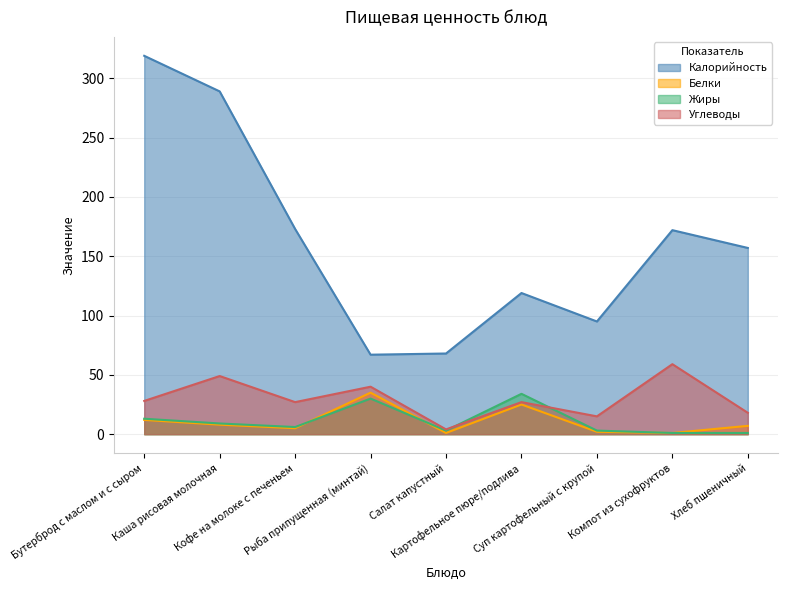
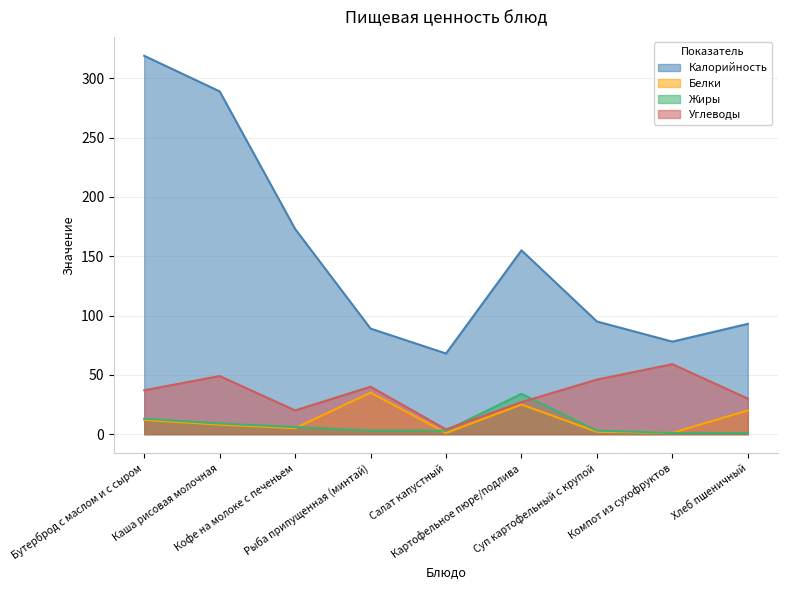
  {
    "Калорийность": {
      "Бутерброд с маслом и с сыром": 319,
      "Каша рисовая молочная": 289,
      "Кофе на молоке с печеньем": 173,
-     "Рыба припущенная (минтай)": 67,
+     "Рыба припущенная (минтай)": 89,
      "Салат капустный": 68,
-     "Картофельное пюре/подлива": 119,
+     "Картофельное пюре/подлива": 155,
      "Суп картофельный с крупой": 95,
-     "Компот из сухофруктов": 172,
-     "Хлеб пшеничный": 157
+     "Компот из сухофруктов": 78,
+     "Хлеб пшеничный": 93
    },
    "Белки": {
      "Рыба припущенная (минтай)": 35,
-     "Хлеб пшеничный": 7
+     "Хлеб пшеничный": 20
    },
    "Жиры": {
-     "Рыба припущенная (минтай)": 30,
+     "Рыба припущенная (минтай)": 3,
      "Картофельное пюре/подлива": 34,
      "Хлеб пшеничный": 1
    },
    "Углеводы": {
-     "Бутерброд с маслом и с сыром": 28,
+     "Бутерброд с маслом и с сыром": 37,
      "Каша рисовая молочная": 49,
-     "Кофе на молоке с печеньем": 27,
+     "Кофе на молоке с печеньем": 20,
      "Рыба припущенная (минтай)": 40,
-     "Суп картофельный с крупой": 15,
+     "Суп картофельный с крупой": 46,
      "Компот из сухофруктов": 59,
-     "Хлеб пшеничный": 18
+     "Хлеб пшеничный": 30
    }
  }
